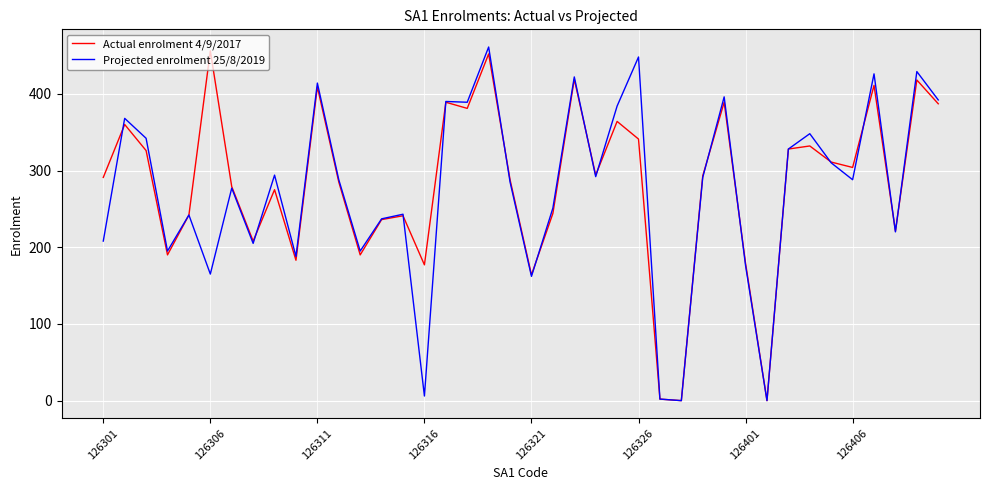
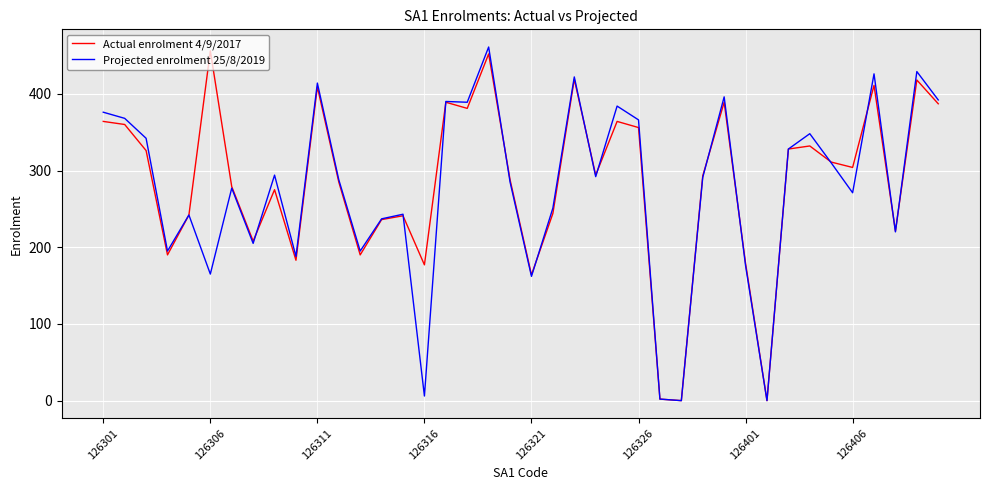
  {
    "Actual enrolment 4/9/2017": {
-     "126301": 290,
+     "126301": 360,
      "126311": 410,
      "126316": 180,
-     "126326": 340,
+     "126326": 360,
      "126406": 300
    },
    "Projected enrolment 25/8/2019": {
-     "126301": 210,
+     "126301": 380,
      "126306": 170,
      "126311": 410,
      "126316": 10,
-     "126326": 450,
-     "126406": 290
+     "126326": 370,
+     "126406": 270
    }
  }
